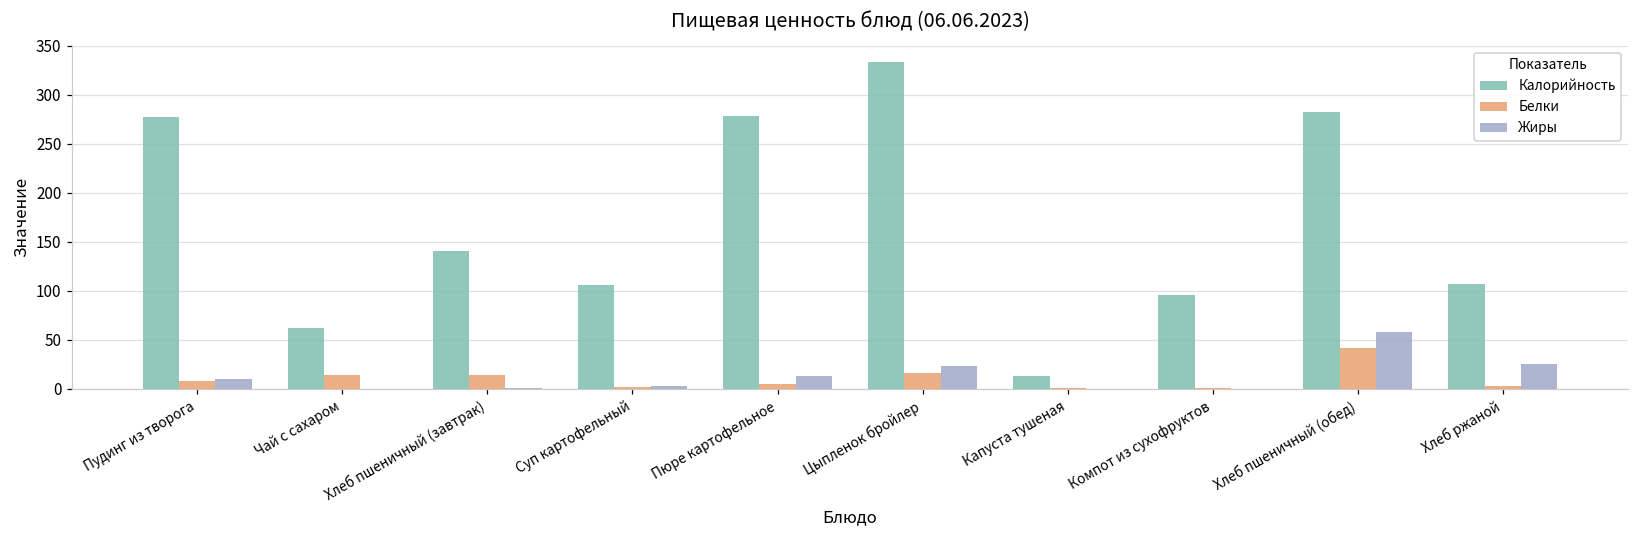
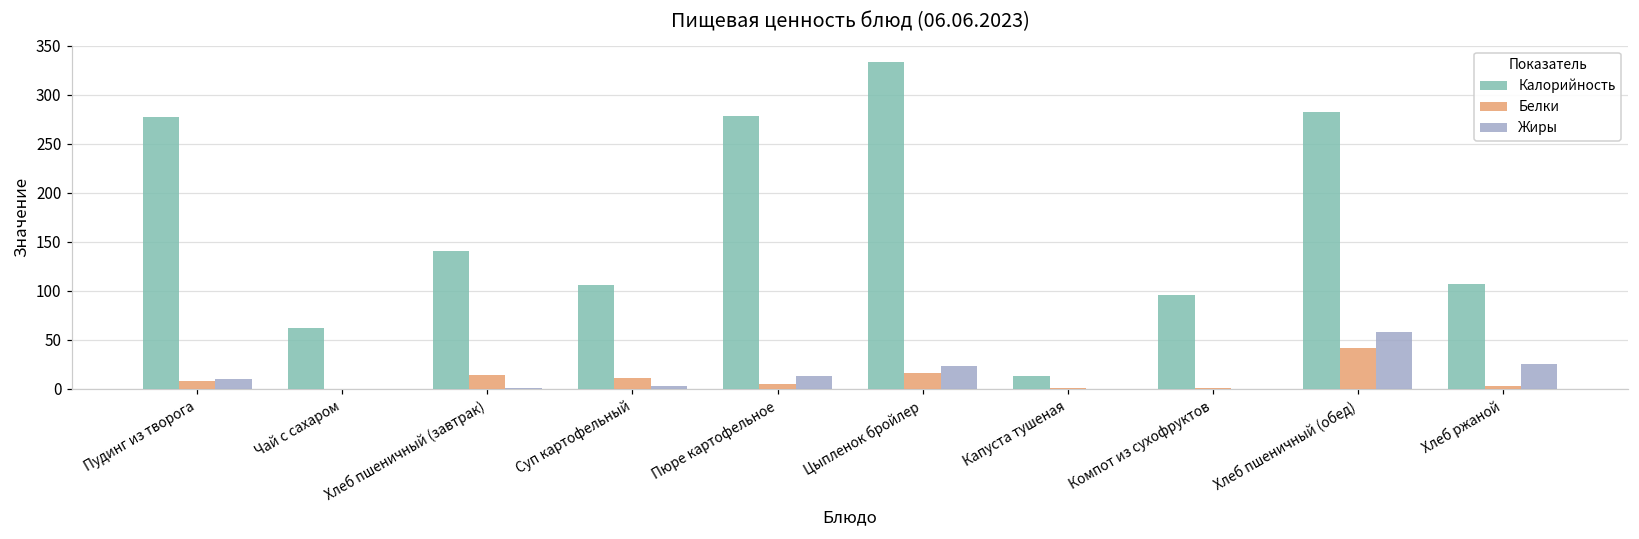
  {
    "Белки": {
      "Пудинг из творога": 10,
-     "Чай с сахаром": 10,
+     "Чай с сахаром": 0,
      "Хлеб пшеничный (завтрак)": 10,
-     "Суп картофельный": 0,
+     "Суп картофельный": 10,
      "Пюре картофельное": 0,
      "Цыпленок бройлер": 20,
      "Хлеб пшеничный (обед)": 40
    }
  }
